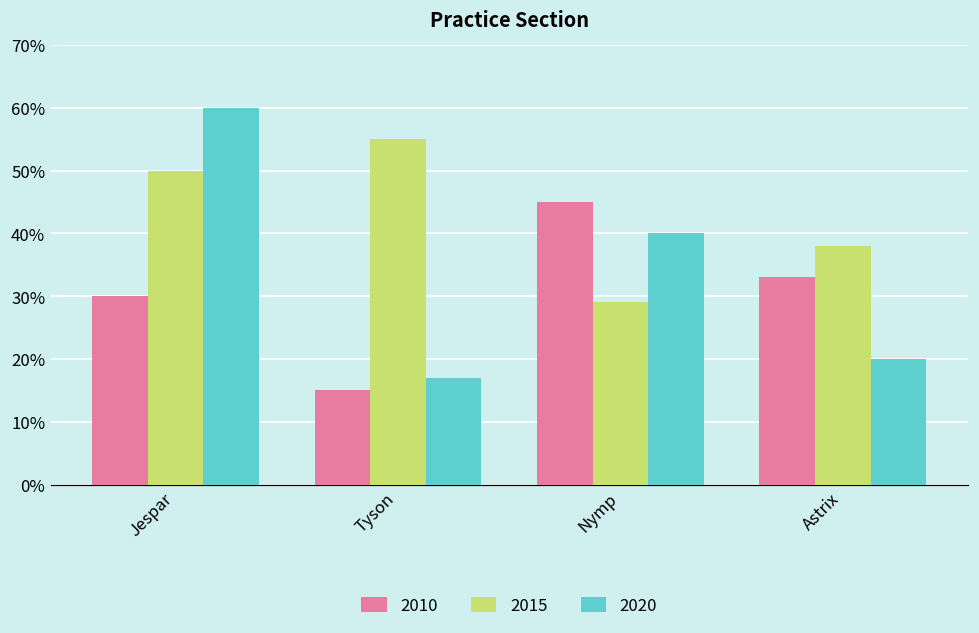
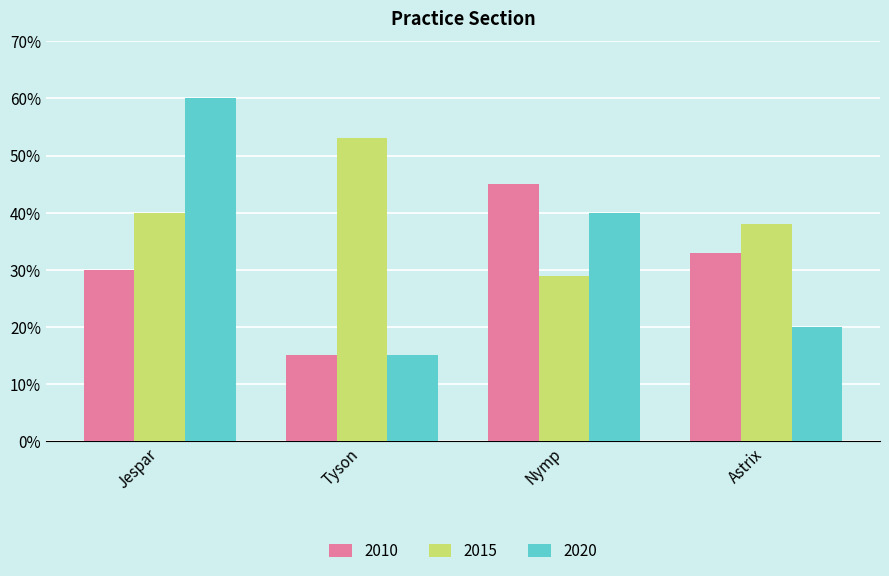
  {
    "2010": {
      "Jespar": "30%",
      "Tyson": "15%",
      "Nymp": "45%",
      "Astrix": "33%"
    },
    "2015": {
-     "Jespar": "50%",
-     "Tyson": "55%",
+     "Jespar": "40%",
+     "Tyson": "53%",
      "Nymp": "29%",
      "Astrix": "38%"
    },
    "2020": {
      "Jespar": "60%",
-     "Tyson": "17%",
+     "Tyson": "15%",
      "Nymp": "40%",
      "Astrix": "20%"
    }
  }
